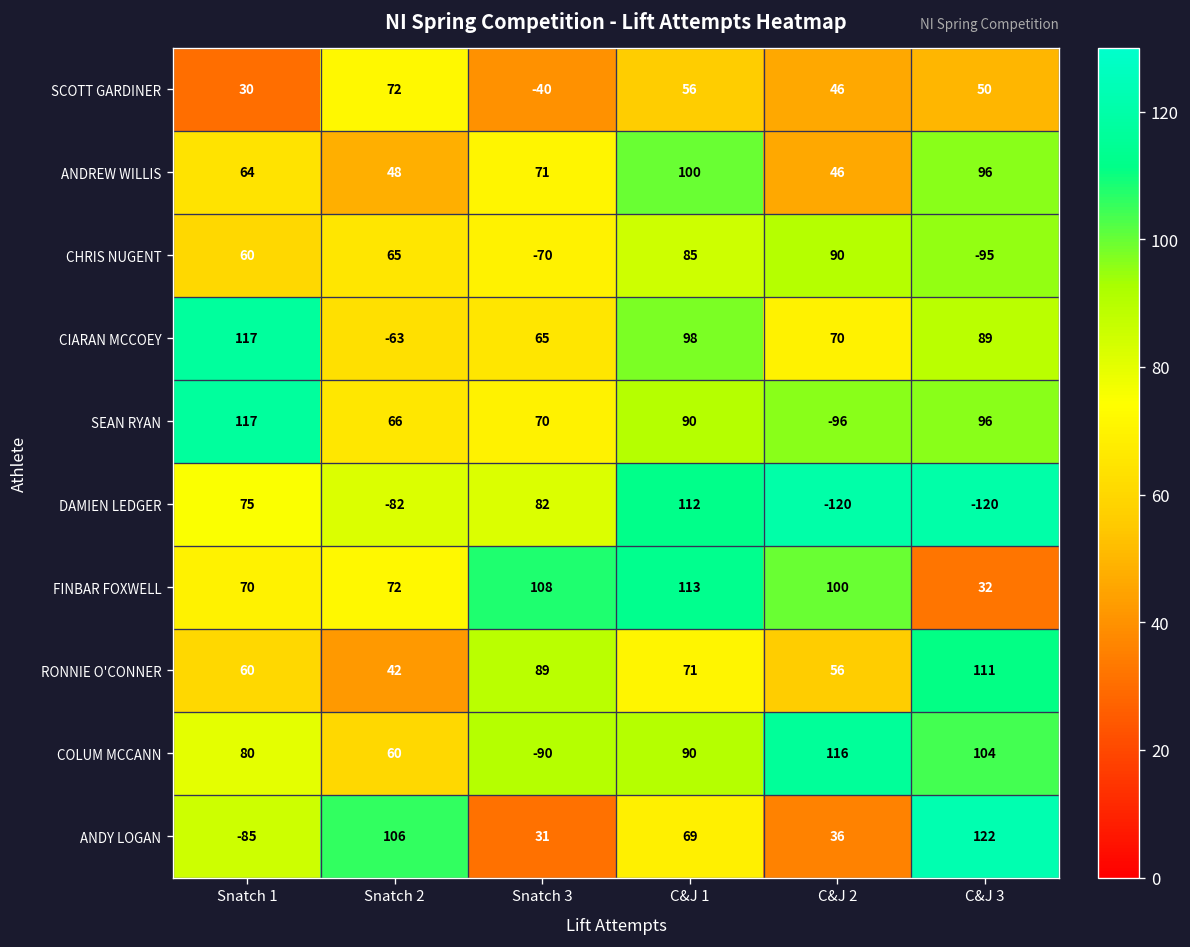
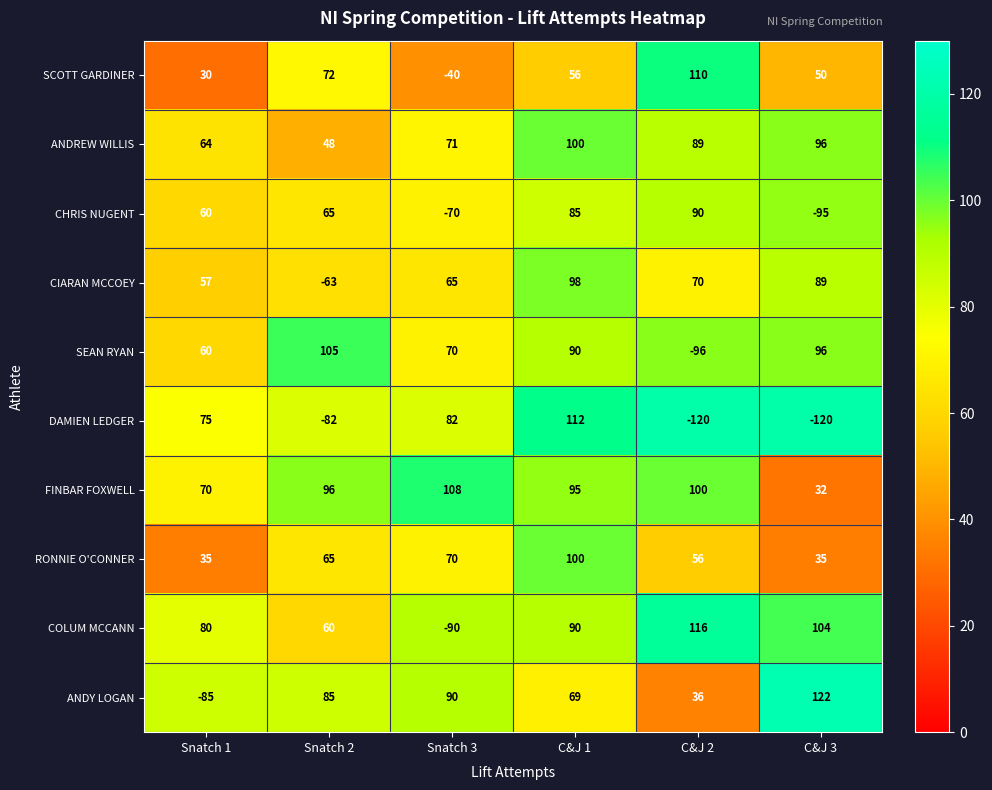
  {
    "SCOTT GARDINER": {
      "Snatch 1": 30,
      "Snatch 2": 72,
      "Snatch 3": -40,
      "C&J 1": 56,
-     "C&J 2": 46,
+     "C&J 2": 110,
      "C&J 3": 50
    },
    "ANDREW WILLIS": {
      "Snatch 1": 64,
      "Snatch 2": 48,
      "Snatch 3": 71,
      "C&J 1": 100,
-     "C&J 2": 46,
+     "C&J 2": 89,
      "C&J 3": 96
    },
    "CHRIS NUGENT": {
      "Snatch 1": 60,
      "Snatch 2": 65,
      "Snatch 3": -70,
      "C&J 1": 85,
      "C&J 2": 90,
      "C&J 3": -95
    },
    "CIARAN MCCOEY": {
-     "Snatch 1": 117,
+     "Snatch 1": 57,
      "Snatch 2": -63,
      "Snatch 3": 65,
      "C&J 1": 98,
      "C&J 2": 70,
      "C&J 3": 89
    },
    "SEAN RYAN": {
-     "Snatch 1": 117,
-     "Snatch 2": 66,
+     "Snatch 1": 60,
+     "Snatch 2": 105,
      "Snatch 3": 70,
      "C&J 1": 90,
      "C&J 2": -96,
      "C&J 3": 96
    },
    "DAMIEN LEDGER": {
      "Snatch 1": 75,
      "Snatch 2": -82,
      "Snatch 3": 82,
      "C&J 1": 112,
      "C&J 2": -120,
      "C&J 3": -120
    },
    "FINBAR FOXWELL": {
      "Snatch 1": 70,
-     "Snatch 2": 72,
+     "Snatch 2": 96,
      "Snatch 3": 108,
-     "C&J 1": 113,
+     "C&J 1": 95,
      "C&J 2": 100,
      "C&J 3": 32
    },
    "RONNIE O'CONNER": {
-     "Snatch 1": 60,
-     "Snatch 2": 42,
-     "Snatch 3": 89,
-     "C&J 1": 71,
+     "Snatch 1": 35,
+     "Snatch 2": 65,
+     "Snatch 3": 70,
+     "C&J 1": 100,
      "C&J 2": 56,
-     "C&J 3": 111
+     "C&J 3": 35
    },
    "COLUM MCCANN": {
      "Snatch 1": 80,
      "Snatch 2": 60,
      "Snatch 3": -90,
      "C&J 1": 90,
      "C&J 2": 116,
      "C&J 3": 104
    },
    "ANDY LOGAN": {
      "Snatch 1": -85,
-     "Snatch 2": 106,
-     "Snatch 3": 31,
+     "Snatch 2": 85,
+     "Snatch 3": 90,
      "C&J 1": 69,
      "C&J 2": 36,
      "C&J 3": 122
    }
  }
